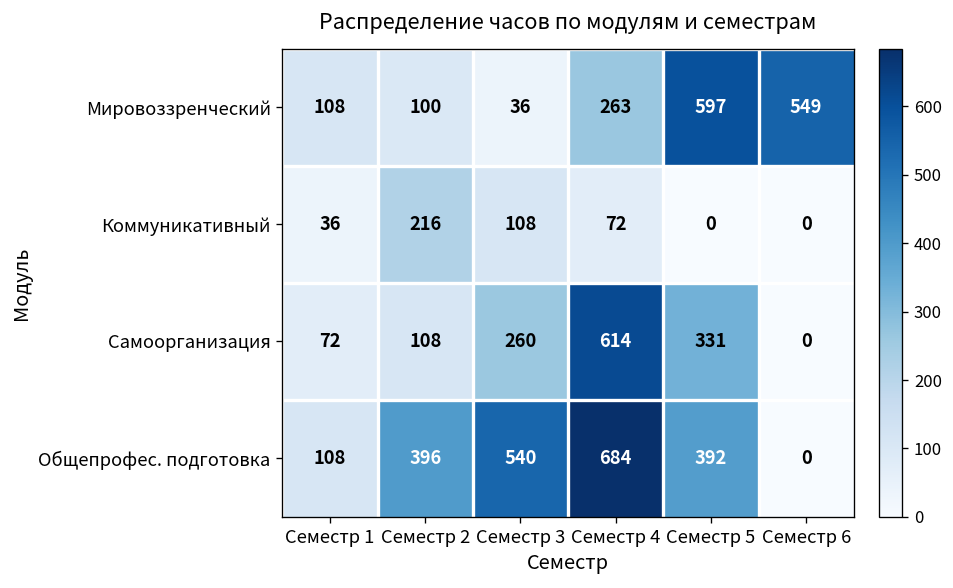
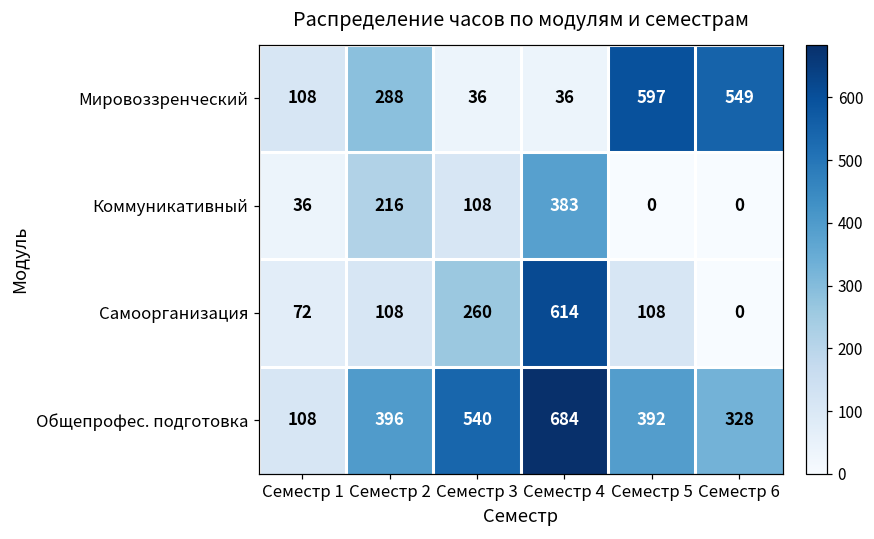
  {
    "Мировоззренческий": {
      "Семестр 1": 108,
-     "Семестр 2": 100,
+     "Семестр 2": 288,
      "Семестр 3": 36,
-     "Семестр 4": 263,
+     "Семестр 4": 36,
      "Семестр 5": 597,
      "Семестр 6": 549
    },
    "Коммуникативный": {
      "Семестр 1": 36,
      "Семестр 2": 216,
      "Семестр 3": 108,
-     "Семестр 4": 72,
+     "Семестр 4": 383,
      "Семестр 5": 0,
      "Семестр 6": 0
    },
    "Самоорганизация": {
      "Семестр 1": 72,
      "Семестр 2": 108,
      "Семестр 3": 260,
      "Семестр 4": 614,
-     "Семестр 5": 331,
+     "Семестр 5": 108,
      "Семестр 6": 0
    },
    "Общепрофес. подготовка": {
      "Семестр 1": 108,
      "Семестр 2": 396,
      "Семестр 3": 540,
      "Семестр 4": 684,
      "Семестр 5": 392,
-     "Семестр 6": 0
+     "Семестр 6": 328
    }
  }
